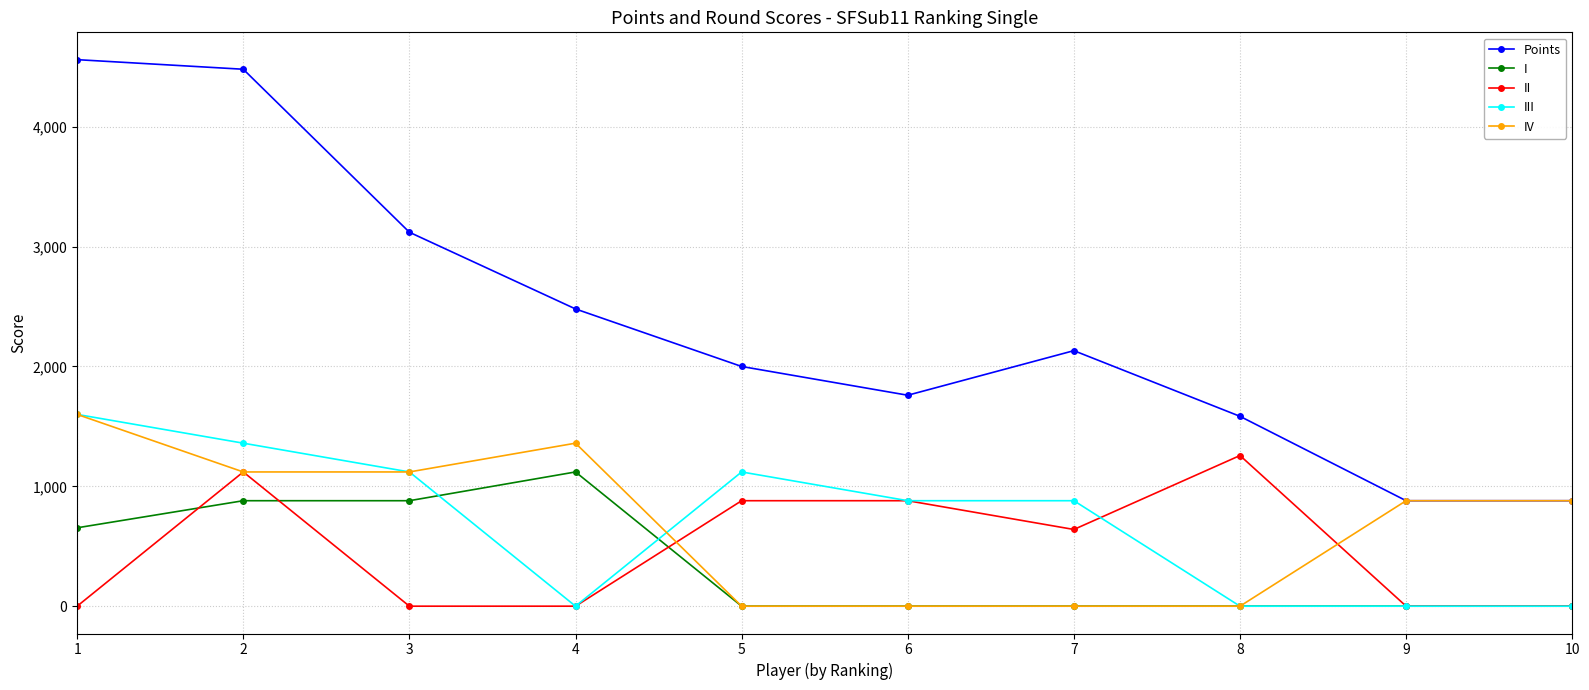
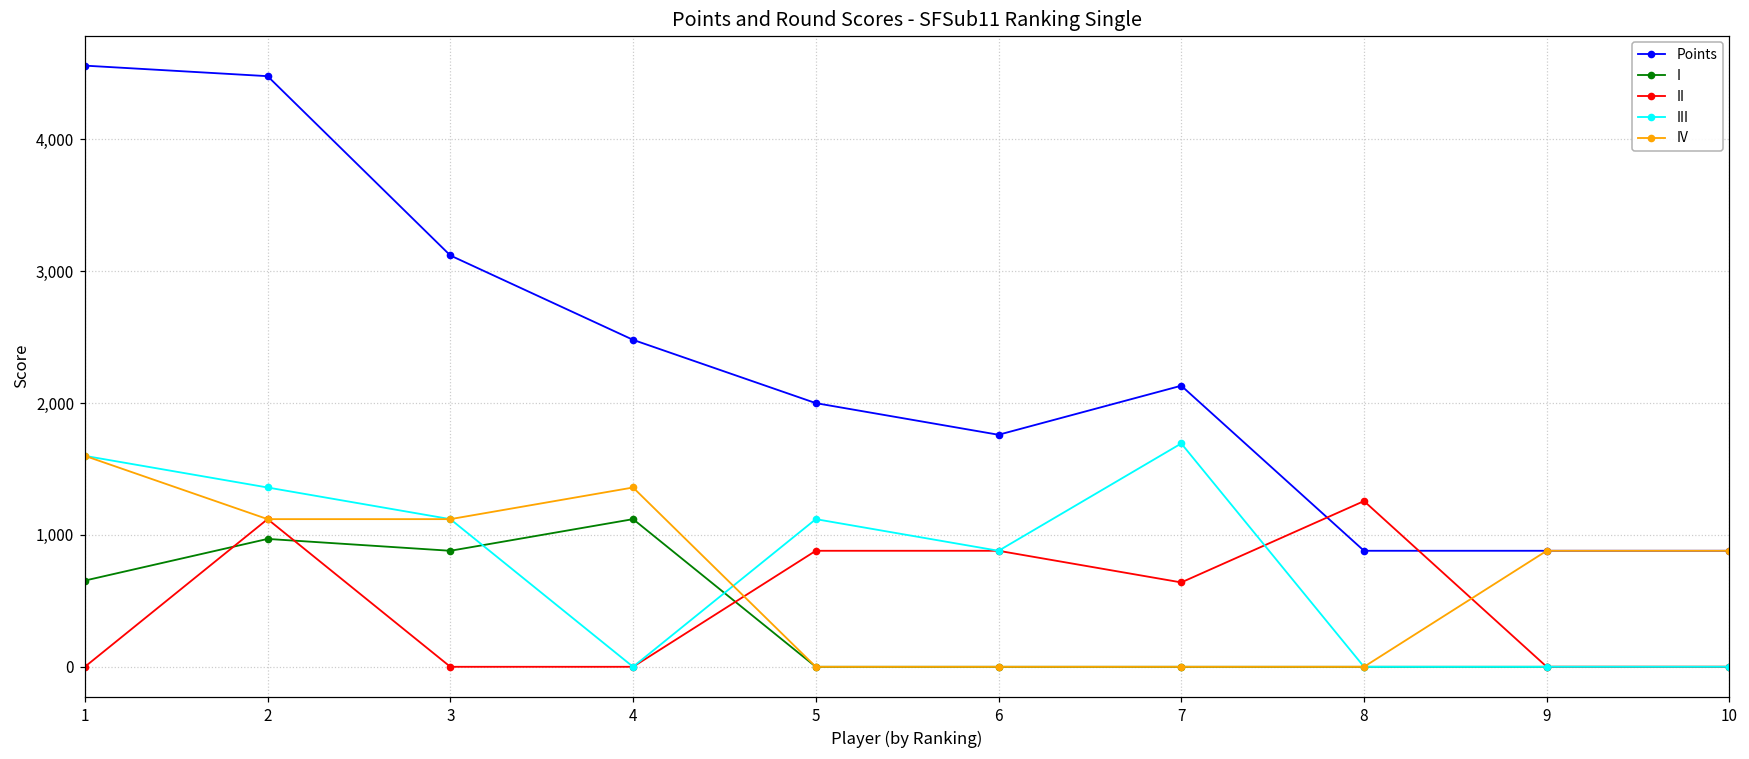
  {
    "Points": {
      "1": "4,560",
      "2": "4,480",
      "3": "3,120",
      "4": "2,480",
      "5": "2,000",
      "6": "1,760",
      "7": "2,130",
-     "8": "1,580"
+     "8": "880"
    },
    "I": {
      "1": "650",
-     "2": "880",
+     "2": "970",
      "3": "880",
      "4": "1,120"
    },
    "II": {
      "1": "0",
      "3": "0",
      "5": "880",
      "7": "640",
      "8": "1,260"
    },
    "III": {
      "2": "1,360",
      "5": "1,120",
-     "7": "880"
+     "7": "1,690"
    },
    "IV": {
      "4": "1,360"
    }
  }
